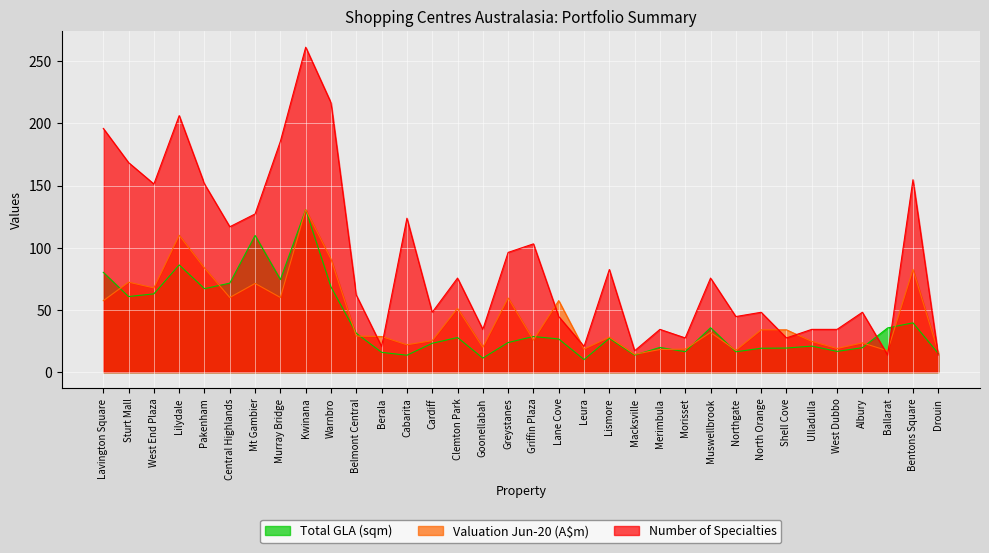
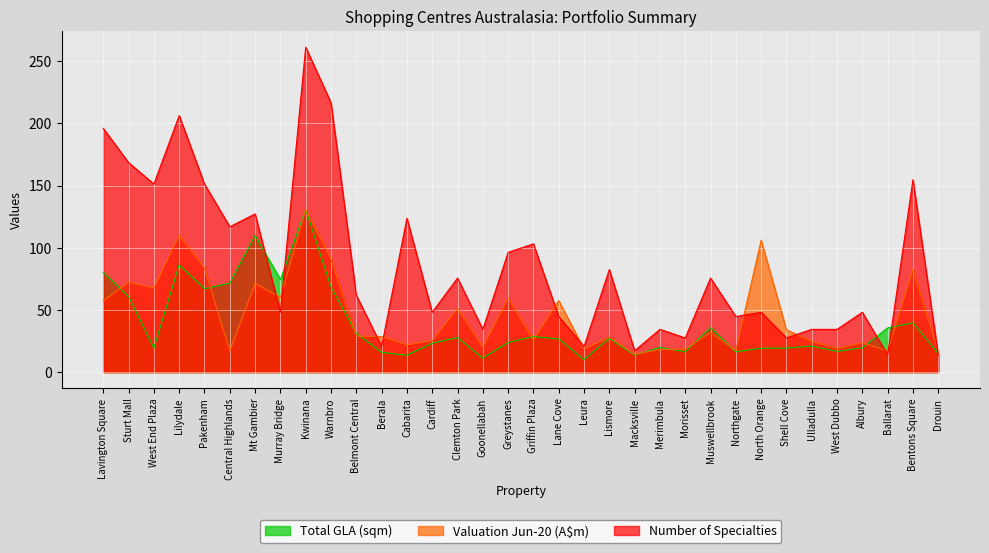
  {
    "Total GLA (sqm)": {
      "Lavington Square": 80,
      "Sturt Mall": 61,
-     "West End Plaza": 63,
+     "West End Plaza": 19,
      "Lilydale": 86,
      "Pakenham": 67,
      "Central Highlands": 72,
      "Mt Gambier": 110,
      "Murray Bridge": 74,
      "Warnbro": 68,
      "Belmont Central": 31,
      "Berala": 16,
      "Cabarita": 14,
      "Cardiff": 23,
      "Clemton Park": 28,
      "Goonellabah": 11,
      "Greystanes": 24,
      "Griffin Plaza": 29,
      "Lane Cove": 27,
      "Leura": 10,
      "Morisset": 16,
      "Muswellbrook": 36,
      "North Orange": 19,
      "Shell Cove": 19,
      "Ulladulla": 21,
      "West Dubbo": 17,
      "Albury": 20,
      "Ballarat": 36,
      "Bentons Square": 40
    },
    "Valuation Jun-20 (A$m)": {
      "Lavington Square": 57,
      "Sturt Mall": 72,
      "West End Plaza": 68,
      "Lilydale": 110,
      "Pakenham": 84,
-     "Central Highlands": 60,
+     "Central Highlands": 17,
      "Mt Gambier": 71,
      "Murray Bridge": 60,
      "Warnbro": 91,
      "Belmont Central": 29,
      "Berala": 29,
      "Cabarita": 22,
      "Cardiff": 25,
      "Clemton Park": 51,
      "Goonellabah": 20,
      "Greystanes": 60,
      "Griffin Plaza": 26,
      "Lane Cove": 58,
      "Leura": 19,
      "Morisset": 19,
      "Muswellbrook": 32,
-     "North Orange": 34,
+     "North Orange": 106,
      "Shell Cove": 34,
      "Ulladulla": 25,
      "West Dubbo": 19,
      "Albury": 24,
      "Ballarat": 17,
      "Bentons Square": 83
    },
    "Number of Specialties": {
      "Lavington Square": 196,
      "Sturt Mall": 168,
      "West End Plaza": 151,
      "Lilydale": 206,
      "Pakenham": 151,
      "Central Highlands": 117,
      "Mt Gambier": 127,
-     "Murray Bridge": 186,
+     "Murray Bridge": 48,
      "Kwinana": 261,
      "Warnbro": 217,
      "Belmont Central": 62,
      "Berala": 21,
      "Cabarita": 124,
      "Cardiff": 48,
      "Clemton Park": 76,
      "Goonellabah": 34,
      "Greystanes": 96,
      "Griffin Plaza": 103,
      "Lane Cove": 45,
      "Leura": 21,
      "Lismore": 82,
      "Macksville": 17,
      "Merimbula": 34,
      "Morisset": 27,
      "Muswellbrook": 76,
      "Northgate": 45,
      "North Orange": 48,
      "Shell Cove": 27,
      "Ulladulla": 34,
      "West Dubbo": 34,
      "Albury": 48,
      "Ballarat": 14,
      "Bentons Square": 155
    }
  }
